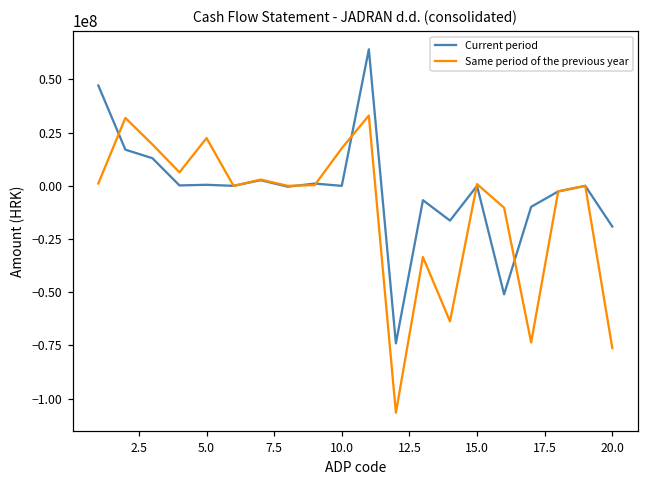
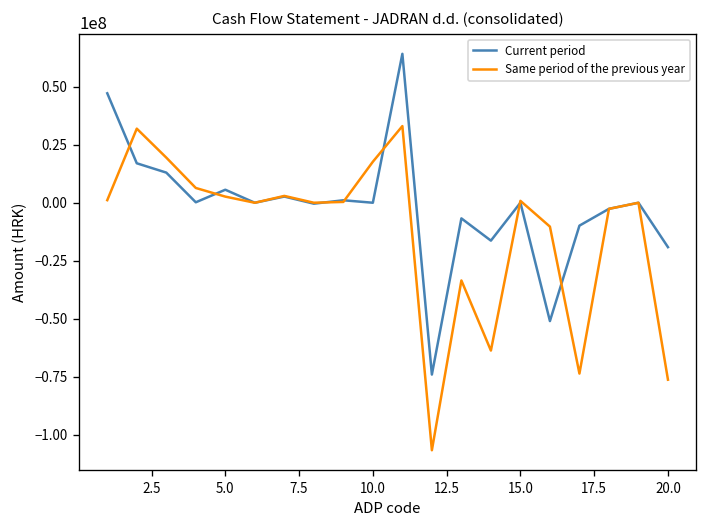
  {
    "Current period": {
-     "5.0": 0,
+     "5.0": 6000000,
      "10.0": 0,
      "20.0": -19000000
    },
    "Same period of the previous year": {
-     "5.0": 22000000,
+     "5.0": 3000000,
      "10.0": 18000000,
      "20.0": -76000000
    }
  }
